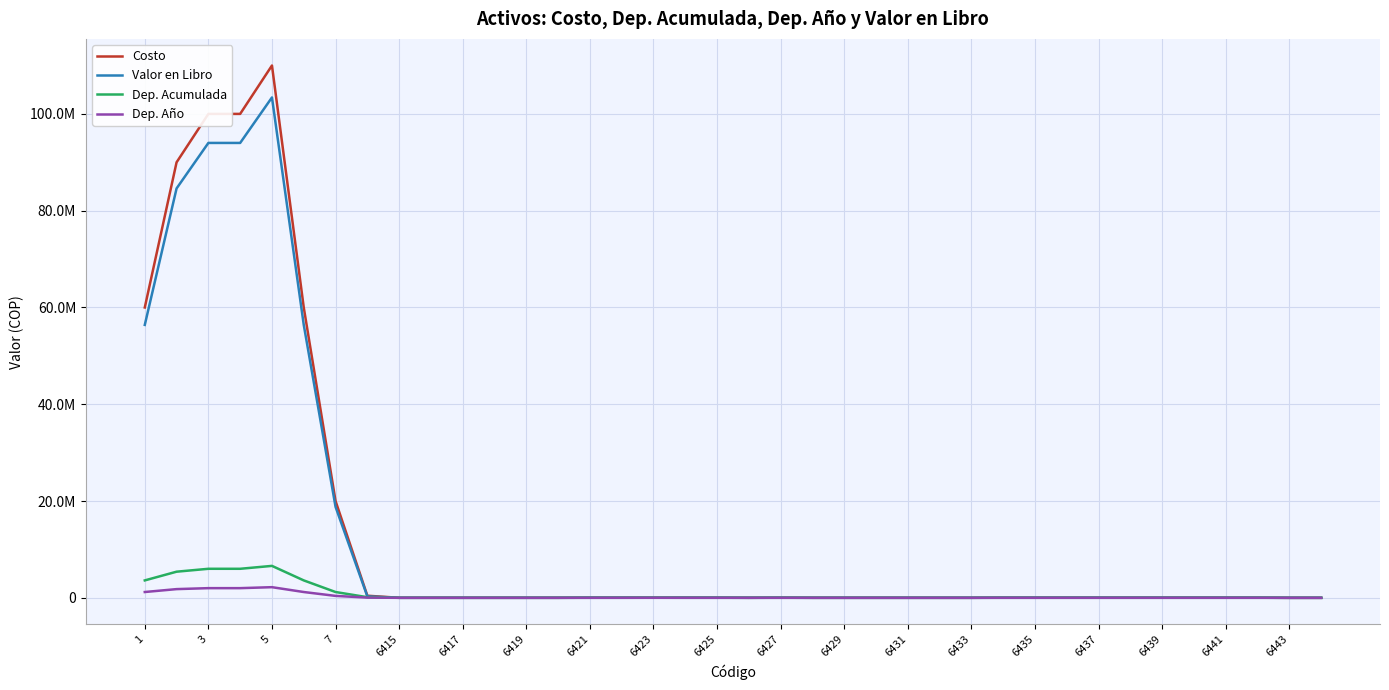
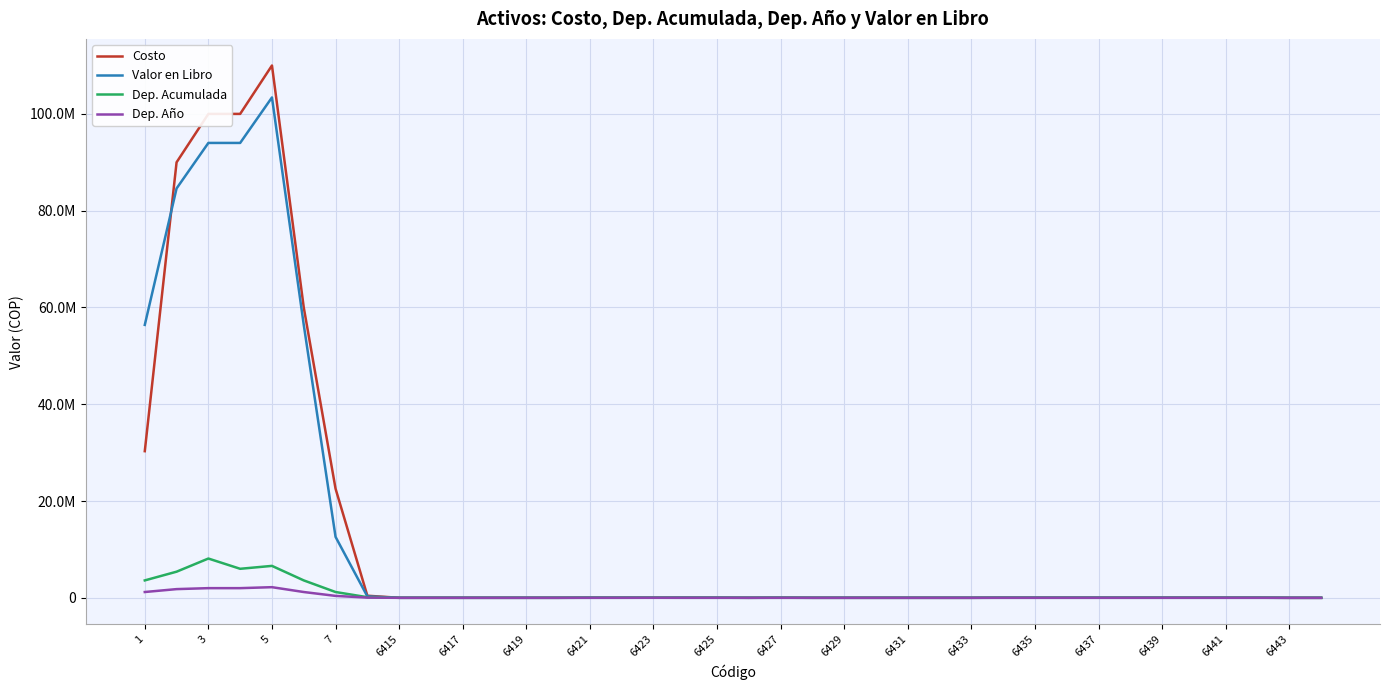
  {
    "Costo": {
-     "1": 60000000,
+     "1": 30000000,
      "5": 110000000,
-     "7": 20000000
+     "7": 23000000
    },
    "Valor en Libro": {
      "1": 56000000,
      "3": 94000000,
      "5": 103000000,
-     "7": 19000000
+     "7": 13000000
    },
    "Dep. Acumulada": {
      "1": 4000000,
-     "3": 6000000,
+     "3": 8000000,
      "5": 7000000,
      "7": 1000000
    },
    "Dep. Año": {
      "1": 1000000,
      "3": 2000000,
      "5": 2000000,
      "7": 0
    }
  }
